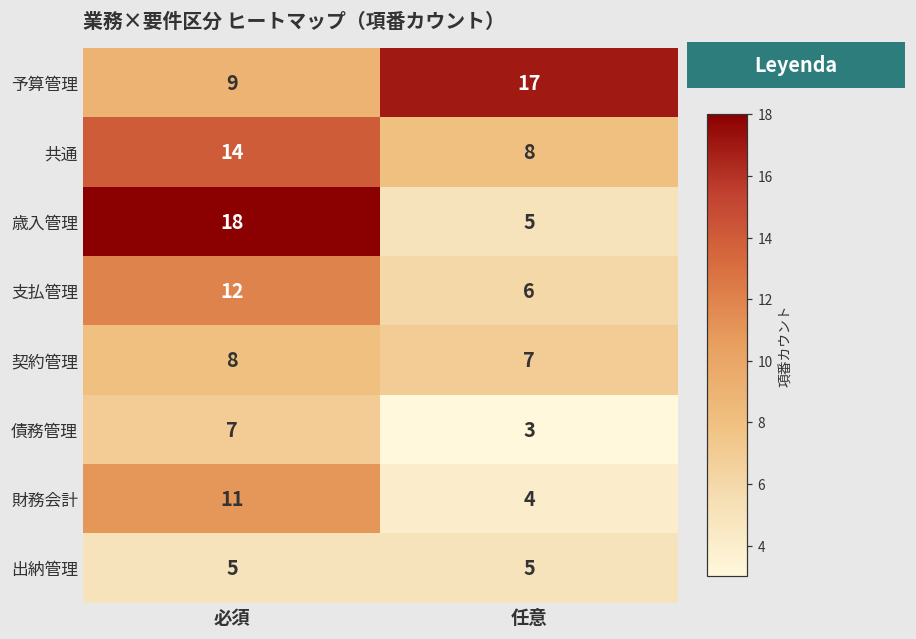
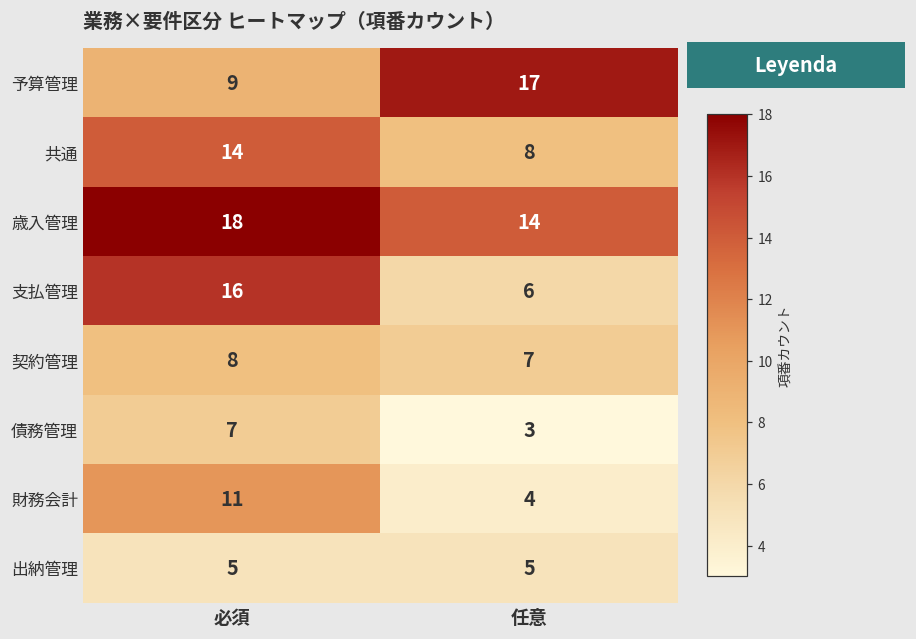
  {
    "予算管理": {
      "必須": 9,
      "任意": 17
    },
    "共通": {
      "必須": 14,
      "任意": 8
    },
    "歳入管理": {
      "必須": 18,
-     "任意": 5
+     "任意": 14
    },
    "支払管理": {
-     "必須": 12,
+     "必須": 16,
      "任意": 6
    },
    "契約管理": {
      "必須": 8,
      "任意": 7
    },
    "債務管理": {
      "必須": 7,
      "任意": 3
    },
    "財務会計": {
      "必須": 11,
      "任意": 4
    },
    "出納管理": {
      "必須": 5,
      "任意": 5
    }
  }
